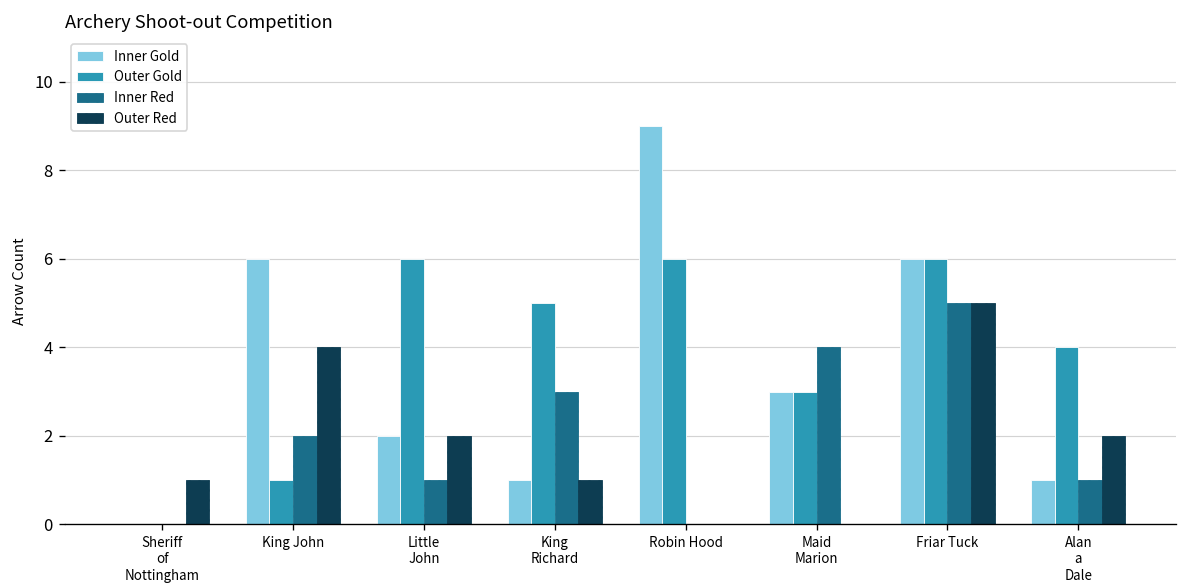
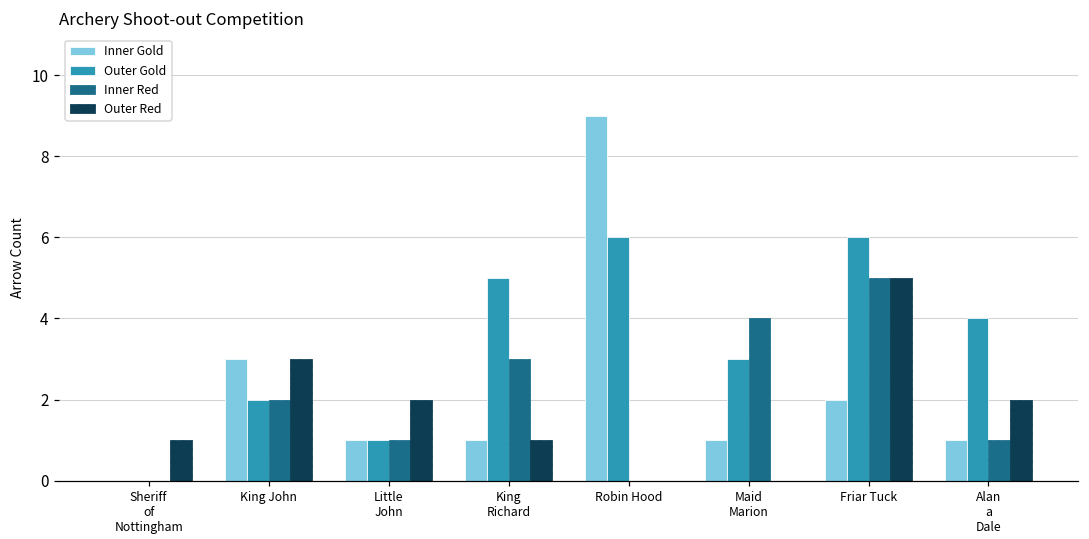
  {
    "Inner Gold": {
      "Sheriff of Nottingham": 0,
-     "King John": 6,
-     "Little John": 2,
+     "King John": 3,
+     "Little John": 1,
      "King Richard": 1,
      "Robin Hood": 9,
-     "Maid Marion": 3,
-     "Friar Tuck": 6,
+     "Maid Marion": 1,
+     "Friar Tuck": 2,
      "Alan a Dale": 1
    },
    "Outer Gold": {
      "Sheriff of Nottingham": 0,
-     "King John": 1,
-     "Little John": 6,
+     "King John": 2,
+     "Little John": 1,
      "King Richard": 5,
      "Robin Hood": 6,
      "Maid Marion": 3,
      "Friar Tuck": 6,
      "Alan a Dale": 4
    },
    "Inner Red": {
      "Sheriff of Nottingham": 0,
      "King John": 2,
      "Little John": 1,
      "King Richard": 3,
      "Robin Hood": 0,
      "Maid Marion": 4,
      "Friar Tuck": 5,
      "Alan a Dale": 1
    },
    "Outer Red": {
      "Sheriff of Nottingham": 1,
-     "King John": 4,
+     "King John": 3,
      "Little John": 2,
      "King Richard": 1,
      "Robin Hood": 0,
      "Maid Marion": 0,
      "Friar Tuck": 5,
      "Alan a Dale": 2
    }
  }
